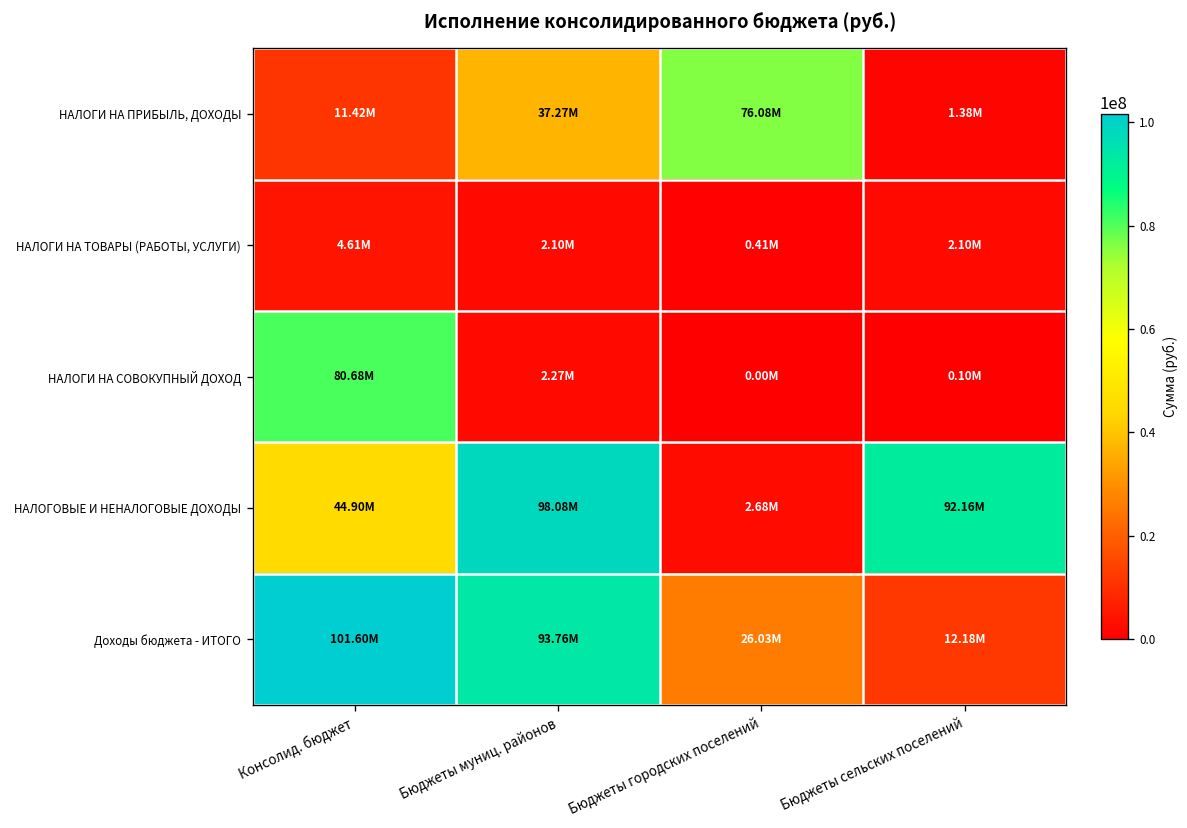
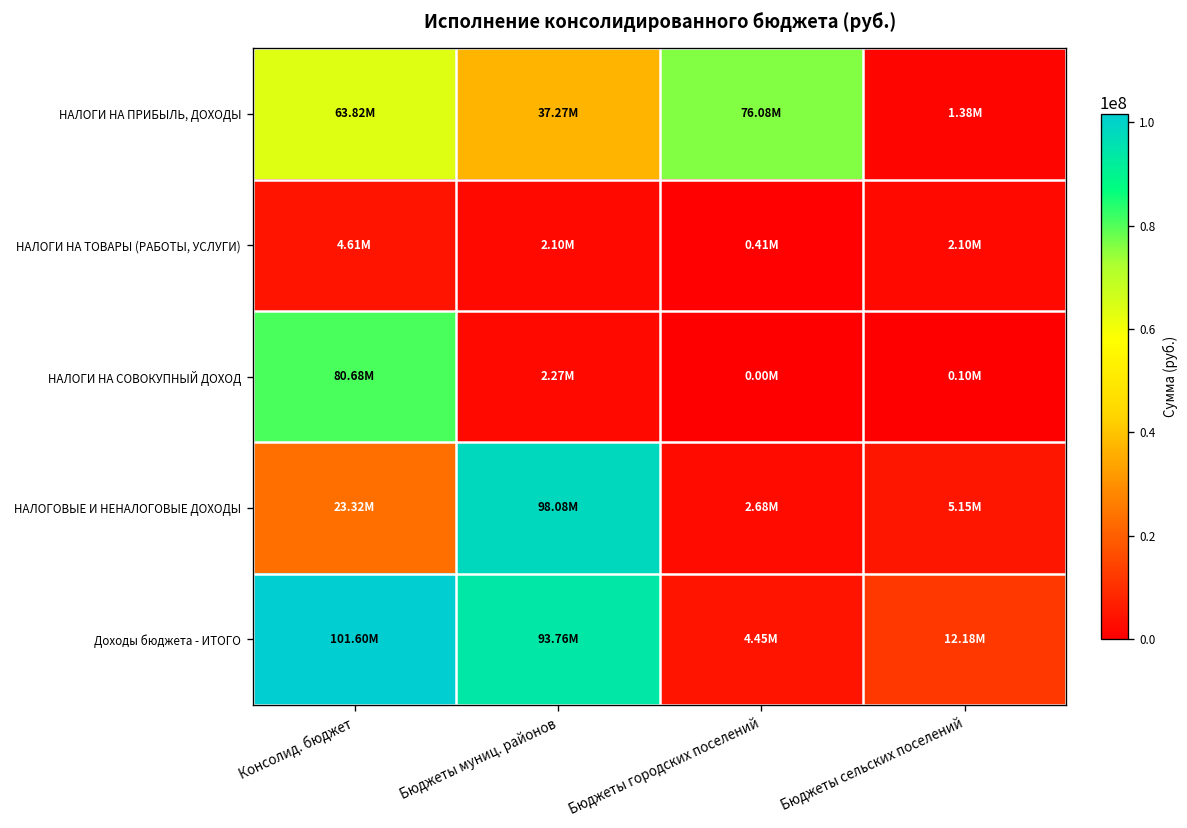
  {
    "НАЛОГИ НА ПРИБЫЛЬ, ДОХОДЫ": {
-     "Консолид. бюджет": "11.42M",
+     "Консолид. бюджет": "63.82M",
      "Бюджеты муниц. районов": "37.27M",
      "Бюджеты городских поселений": "76.08M",
      "Бюджеты сельских поселений": "1.38M"
    },
    "НАЛОГИ НА ТОВАРЫ (РАБОТЫ, УСЛУГИ)": {
      "Консолид. бюджет": "4.61M",
      "Бюджеты муниц. районов": "2.10M",
      "Бюджеты городских поселений": "0.41M",
      "Бюджеты сельских поселений": "2.10M"
    },
    "НАЛОГИ НА СОВОКУПНЫЙ ДОХОД": {
      "Консолид. бюджет": "80.68M",
      "Бюджеты муниц. районов": "2.27M",
      "Бюджеты городских поселений": "0.00M",
      "Бюджеты сельских поселений": "0.10M"
    },
    "НАЛОГОВЫЕ И НЕНАЛОГОВЫЕ ДОХОДЫ": {
-     "Консолид. бюджет": "44.90M",
+     "Консолид. бюджет": "23.32M",
      "Бюджеты муниц. районов": "98.08M",
      "Бюджеты городских поселений": "2.68M",
-     "Бюджеты сельских поселений": "92.16M"
+     "Бюджеты сельских поселений": "5.15M"
    },
    "Доходы бюджета - ИТОГО": {
      "Консолид. бюджет": "101.60M",
      "Бюджеты муниц. районов": "93.76M",
-     "Бюджеты городских поселений": "26.03M",
+     "Бюджеты городских поселений": "4.45M",
      "Бюджеты сельских поселений": "12.18M"
    }
  }
